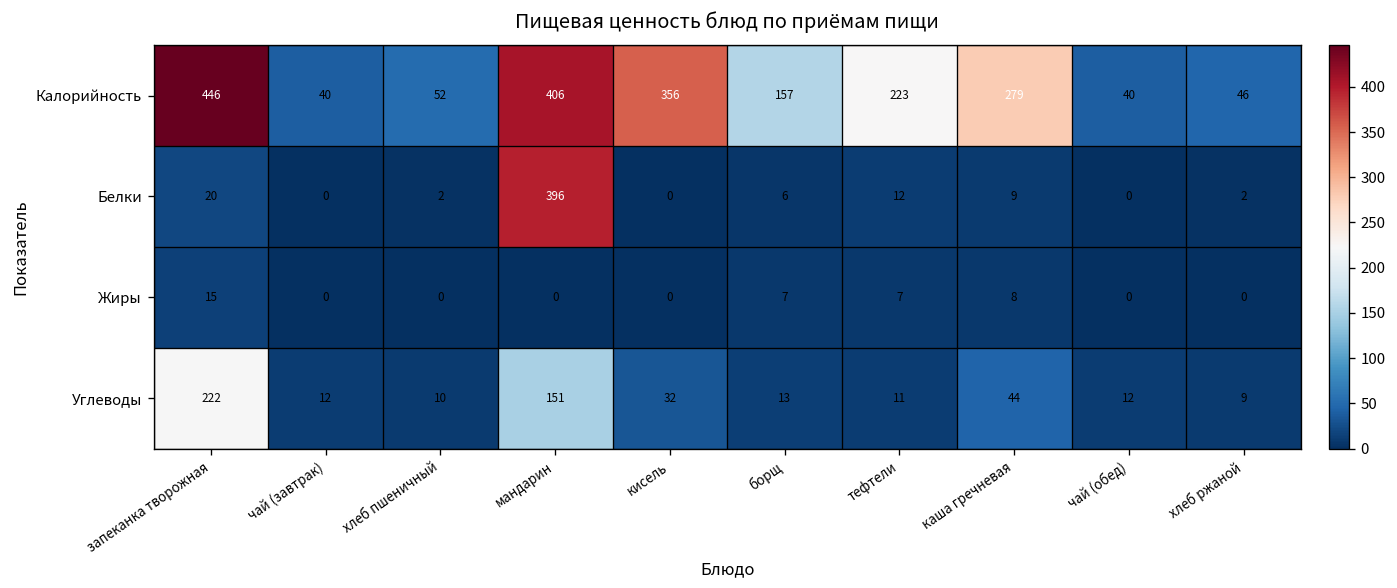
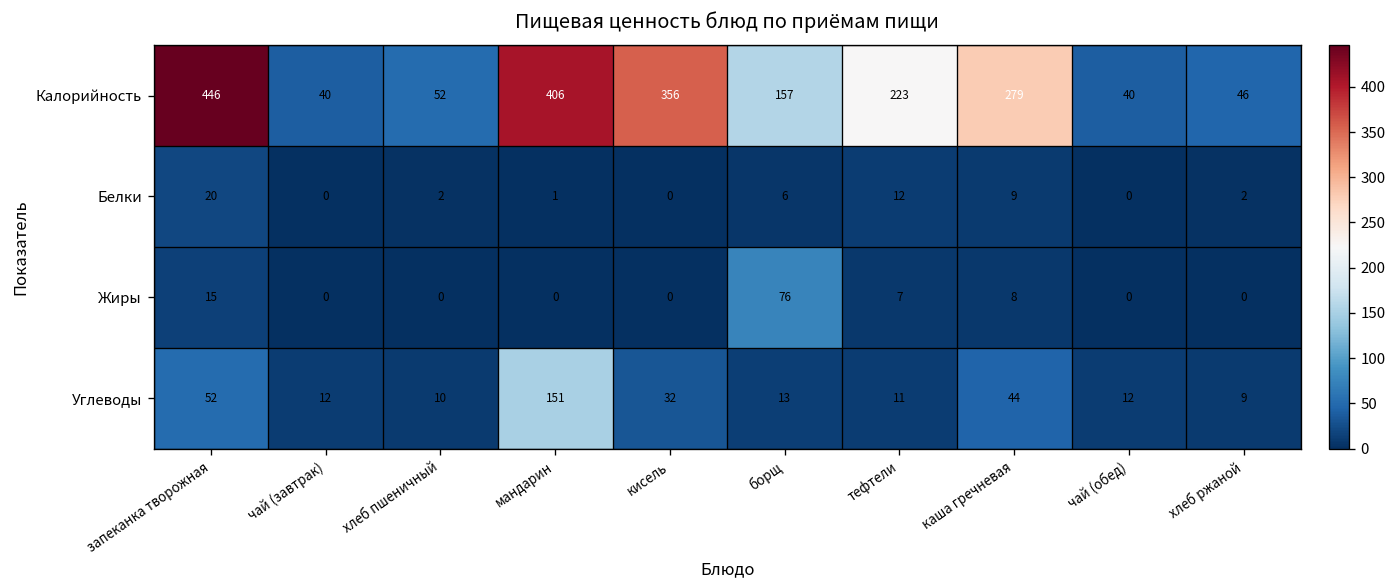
  {
    "Калорийность": {
      "запеканка творожная": 446,
      "чай (завтрак)": 40,
      "хлеб пшеничный": 52,
      "мандарин": 406,
      "кисель": 356,
      "борщ": 157,
      "тефтели": 223,
      "каша гречневая": 279,
      "чай (обед)": 40,
      "хлеб ржаной": 46
    },
    "Белки": {
      "запеканка творожная": 20,
      "чай (завтрак)": 0,
      "хлеб пшеничный": 2,
-     "мандарин": 396,
+     "мандарин": 1,
      "кисель": 0,
      "борщ": 6,
      "тефтели": 12,
      "каша гречневая": 9,
      "чай (обед)": 0,
      "хлеб ржаной": 2
    },
    "Жиры": {
      "запеканка творожная": 15,
      "чай (завтрак)": 0,
      "хлеб пшеничный": 0,
      "мандарин": 0,
      "кисель": 0,
-     "борщ": 7,
+     "борщ": 76,
      "тефтели": 7,
      "каша гречневая": 8,
      "чай (обед)": 0,
      "хлеб ржаной": 0
    },
    "Углеводы": {
-     "запеканка творожная": 222,
+     "запеканка творожная": 52,
      "чай (завтрак)": 12,
      "хлеб пшеничный": 10,
      "мандарин": 151,
      "кисель": 32,
      "борщ": 13,
      "тефтели": 11,
      "каша гречневая": 44,
      "чай (обед)": 12,
      "хлеб ржаной": 9
    }
  }
